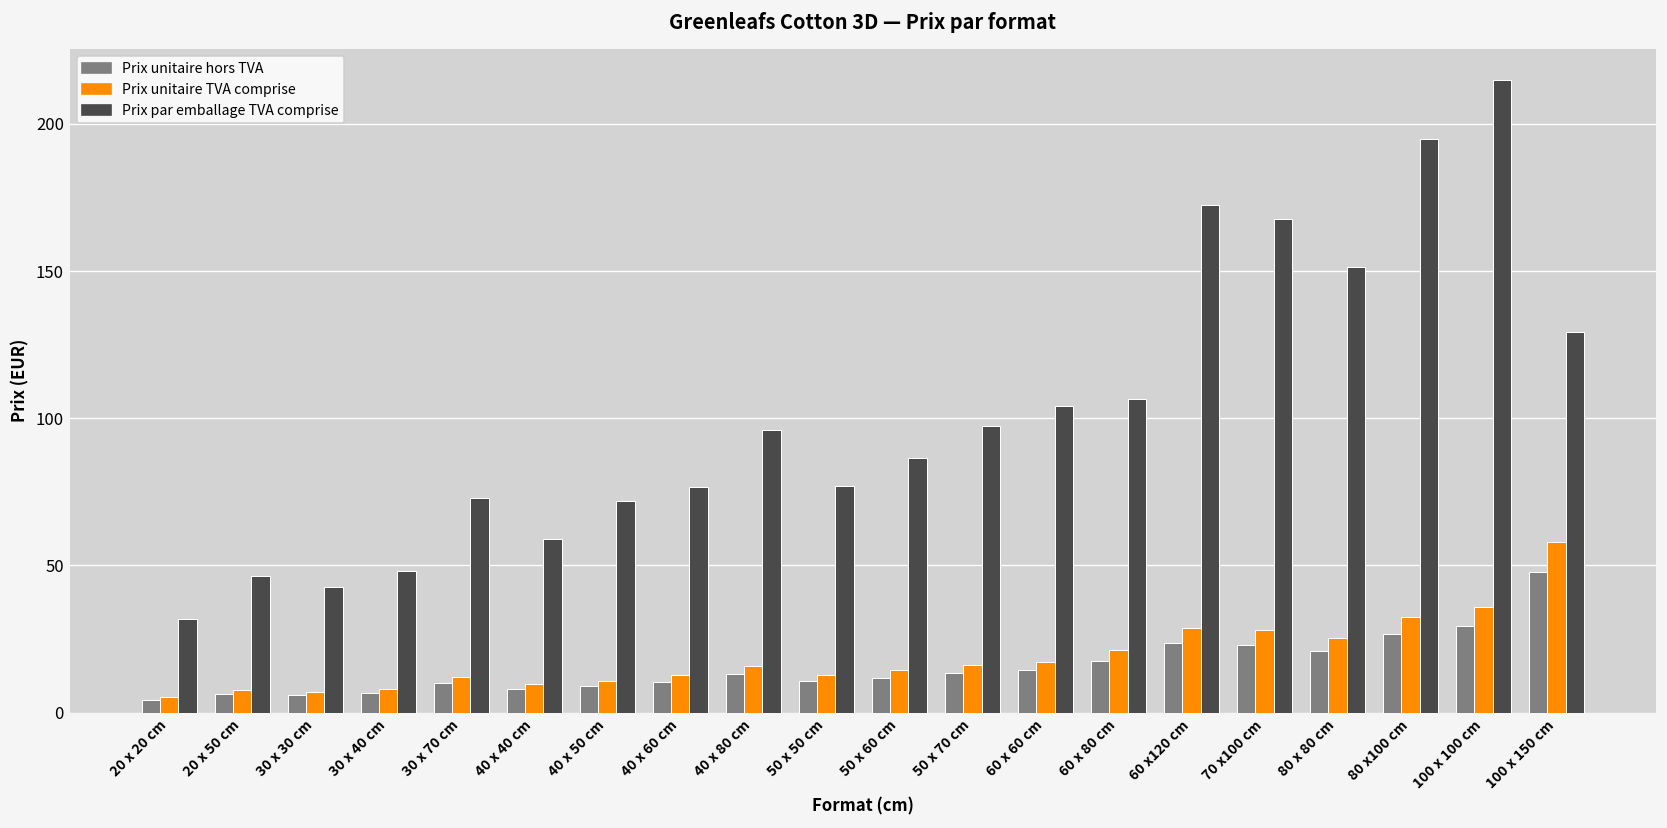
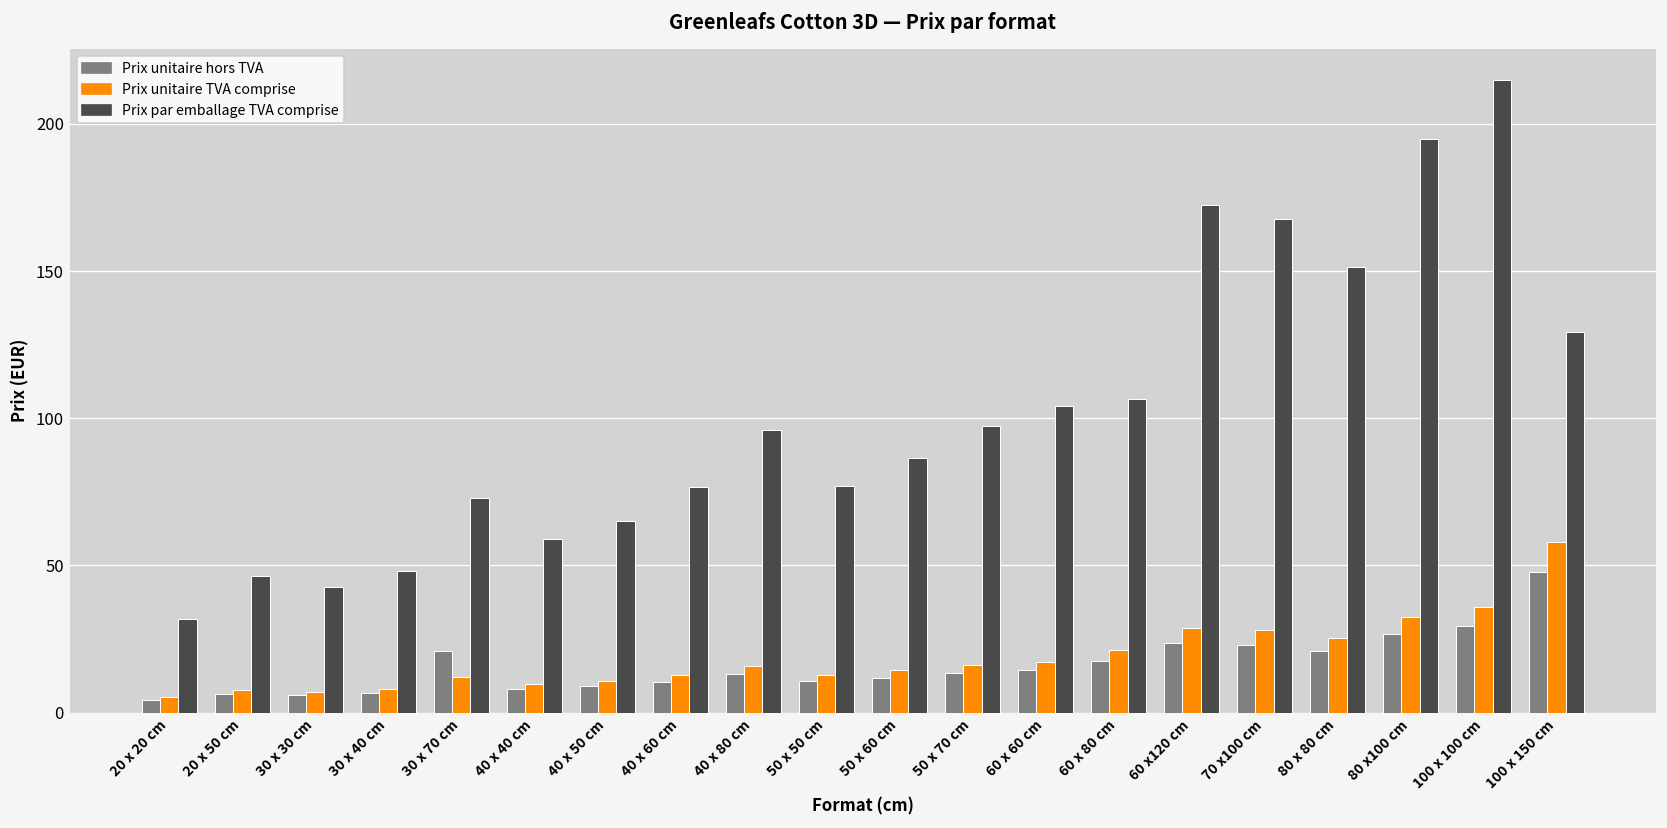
  {
    "Prix unitaire hors TVA": {
      "20 x 20 cm": 4,
      "20 x 50 cm": 6,
      "30 x 30 cm": 6,
      "30 x 40 cm": 7,
-     "30 x 70 cm": 10,
+     "30 x 70 cm": 21,
      "40 x 40 cm": 8,
      "40 x 50 cm": 9,
      "40 x 60 cm": 11,
      "40 x 80 cm": 13,
      "50 x 50 cm": 11,
      "50 x 60 cm": 12,
      "50 x 70 cm": 13,
      "60 x 60 cm": 14,
      "60 x 80 cm": 18,
      "60 x120 cm": 24,
      "70 x100 cm": 23,
      "80 x 80 cm": 21,
      "80 x100 cm": 27,
      "100 x 100 cm": 30,
      "100 x 150 cm": 48
    },
    "Prix unitaire TVA comprise": {
      "20 x 20 cm": 5,
      "20 x 50 cm": 8,
      "30 x 30 cm": 7,
      "30 x 40 cm": 8,
      "30 x 70 cm": 12,
      "40 x 40 cm": 10,
      "40 x 50 cm": 11,
      "40 x 60 cm": 13,
      "40 x 80 cm": 16,
      "50 x 50 cm": 13,
      "50 x 60 cm": 14,
      "50 x 70 cm": 16,
      "60 x 60 cm": 17,
      "60 x 80 cm": 21,
      "60 x120 cm": 29,
      "70 x100 cm": 28,
      "80 x 80 cm": 25,
      "80 x100 cm": 32,
      "100 x 100 cm": 36,
      "100 x 150 cm": 58
    },
    "Prix par emballage TVA comprise": {
      "20 x 20 cm": 32,
      "20 x 50 cm": 47,
      "30 x 30 cm": 43,
      "30 x 40 cm": 48,
      "30 x 70 cm": 73,
      "40 x 40 cm": 59,
-     "40 x 50 cm": 72,
+     "40 x 50 cm": 65,
      "40 x 60 cm": 77,
      "40 x 80 cm": 96,
      "50 x 50 cm": 77,
      "50 x 60 cm": 87,
      "50 x 70 cm": 98,
      "60 x 60 cm": 104,
      "60 x 80 cm": 106,
      "60 x120 cm": 172,
      "70 x100 cm": 168,
      "80 x 80 cm": 151,
      "80 x100 cm": 195,
      "100 x 100 cm": 215,
      "100 x 150 cm": 129
    }
  }
